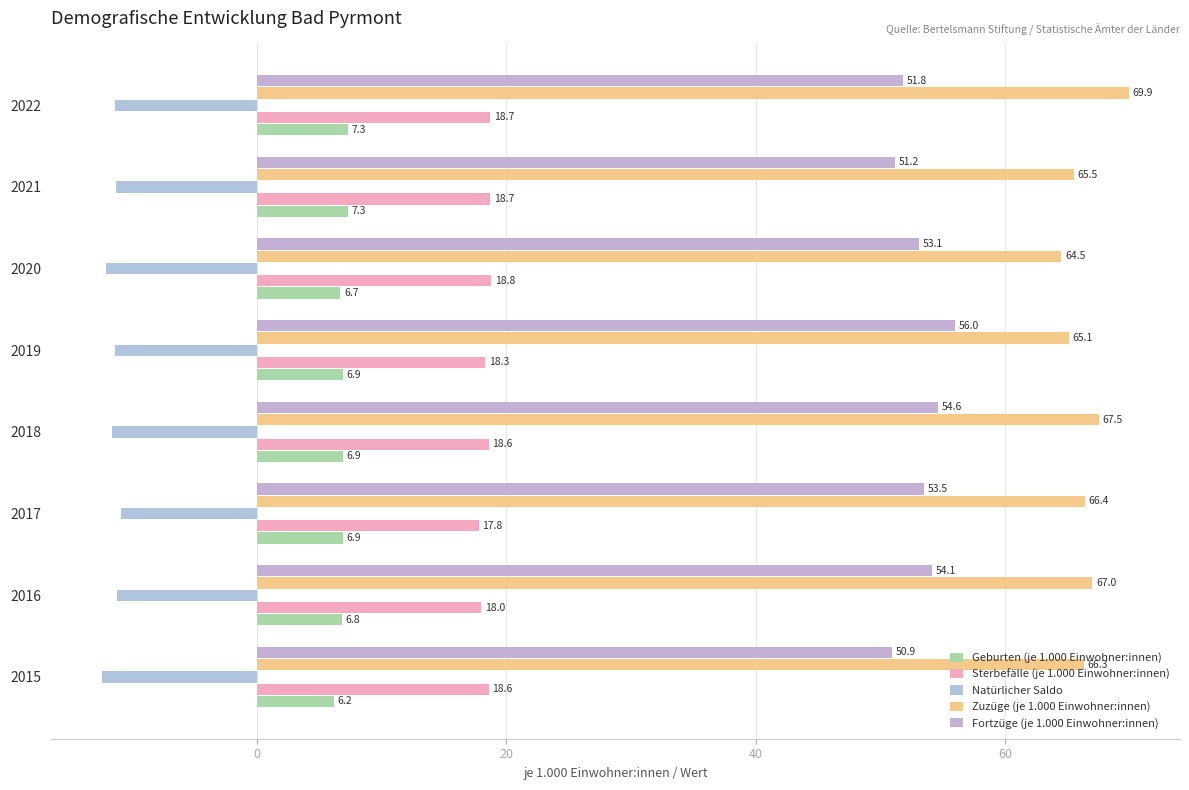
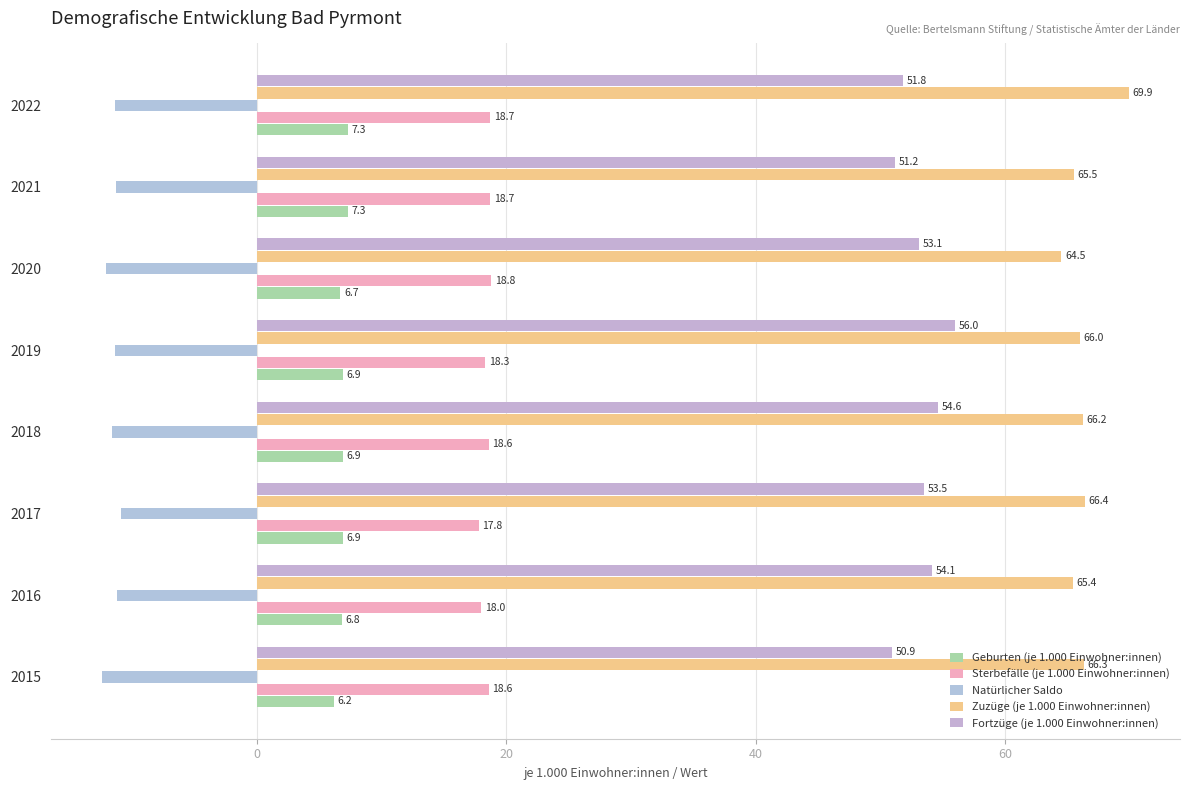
  {
    "Zuzüge (je 1.000 Einwohner:innen)": {
      "2022": 69.9,
      "2021": 65.5,
      "2020": 64.5,
-     "2019": 65.1,
-     "2018": 67.5,
+     "2019": 66.0,
+     "2018": 66.2,
      "2017": 66.4,
-     "2016": 67.0,
+     "2016": 65.4,
      "2015": 66.3
    }
  }
